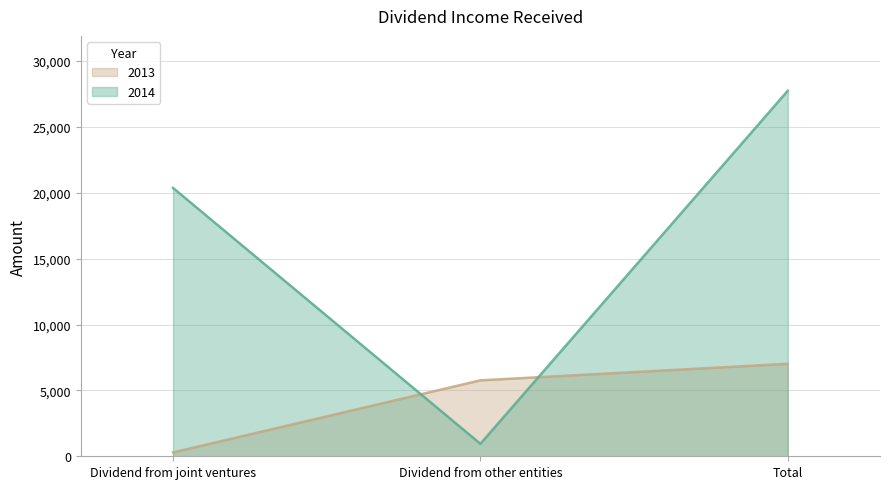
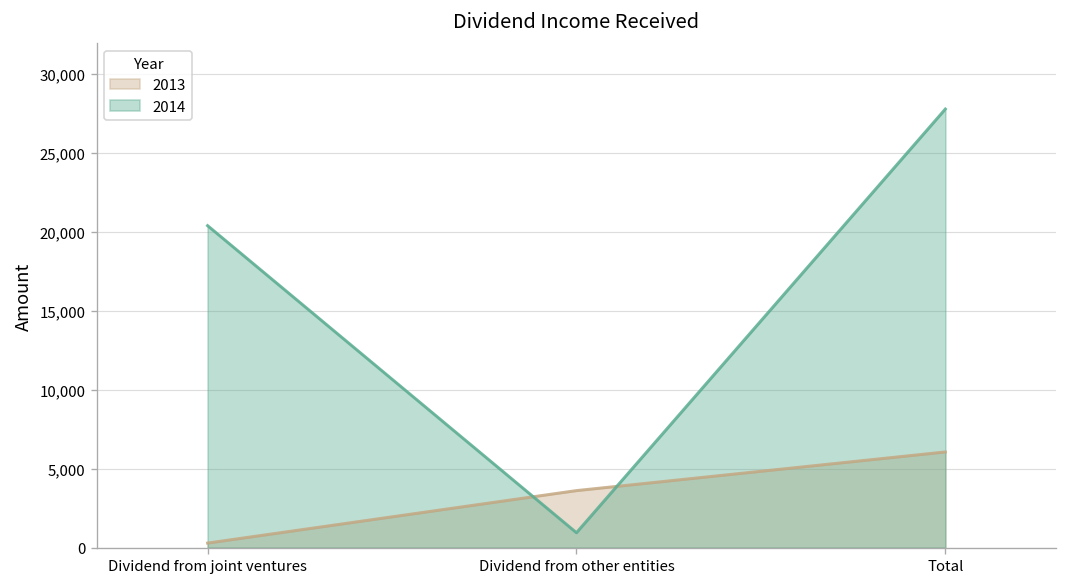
  {
    "2013": {
      "Dividend from joint ventures": "300",
-     "Dividend from other entities": "5,800",
-     "Total": "7,000"
+     "Dividend from other entities": "3,600",
+     "Total": "6,100"
    },
    "2014": {
      "Dividend from joint ventures": "20,400",
      "Dividend from other entities": "900",
      "Total": "27,800"
    }
  }
